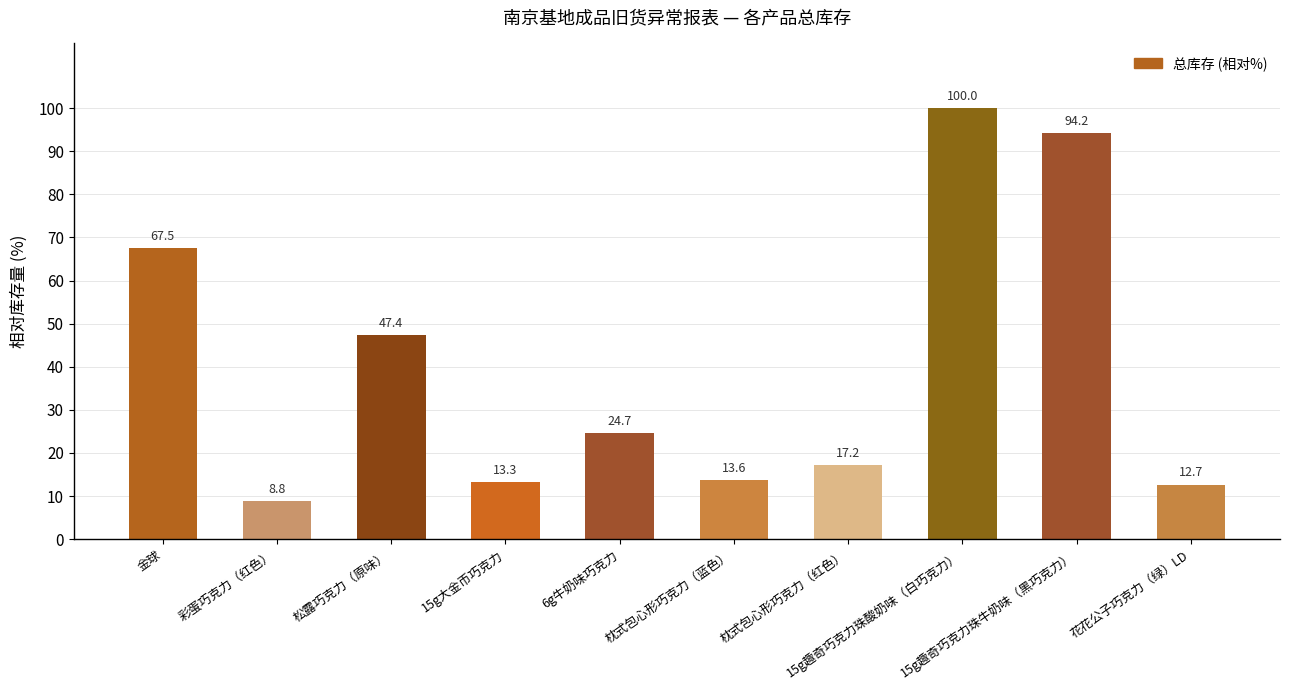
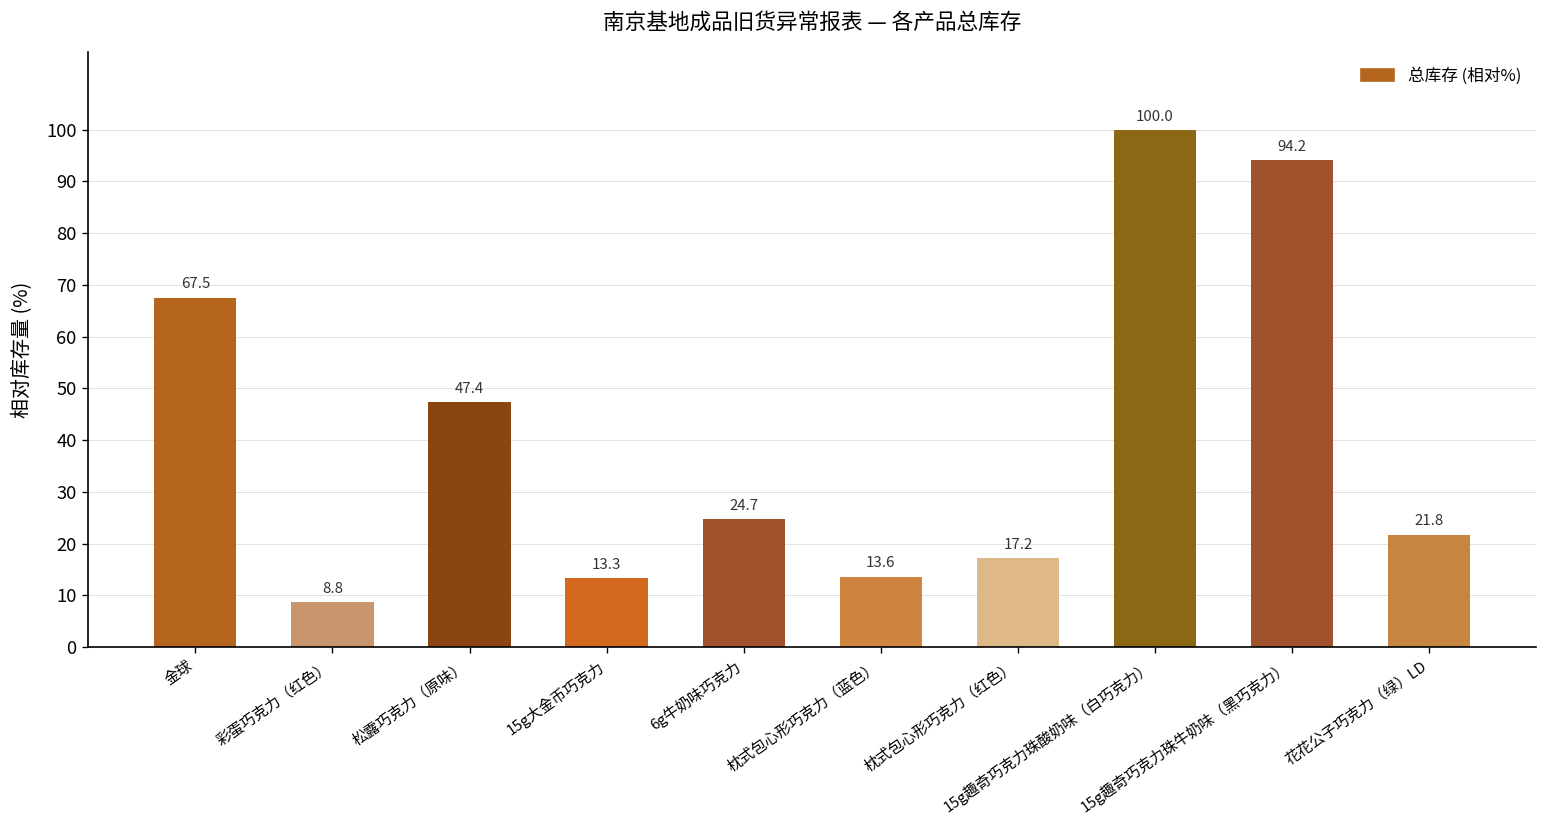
  {
    "金球": 67.5,
    "彩蛋巧克力（红色）": 8.8,
    "松露巧克力（原味）": 47.4,
    "15g大金币巧克力": 13.3,
    "6g牛奶味巧克力": 24.7,
    "枕式包心形巧克力（蓝色）": 13.6,
    "枕式包心形巧克力（红色）": 17.2,
    "15g趣奇巧克力珠酸奶味（白巧克力）": 100.0,
    "15g趣奇巧克力珠牛奶味（黑巧克力）": 94.2,
-   "花花公子巧克力（绿）LD": 12.7
+   "花花公子巧克力（绿）LD": 21.8
  }
